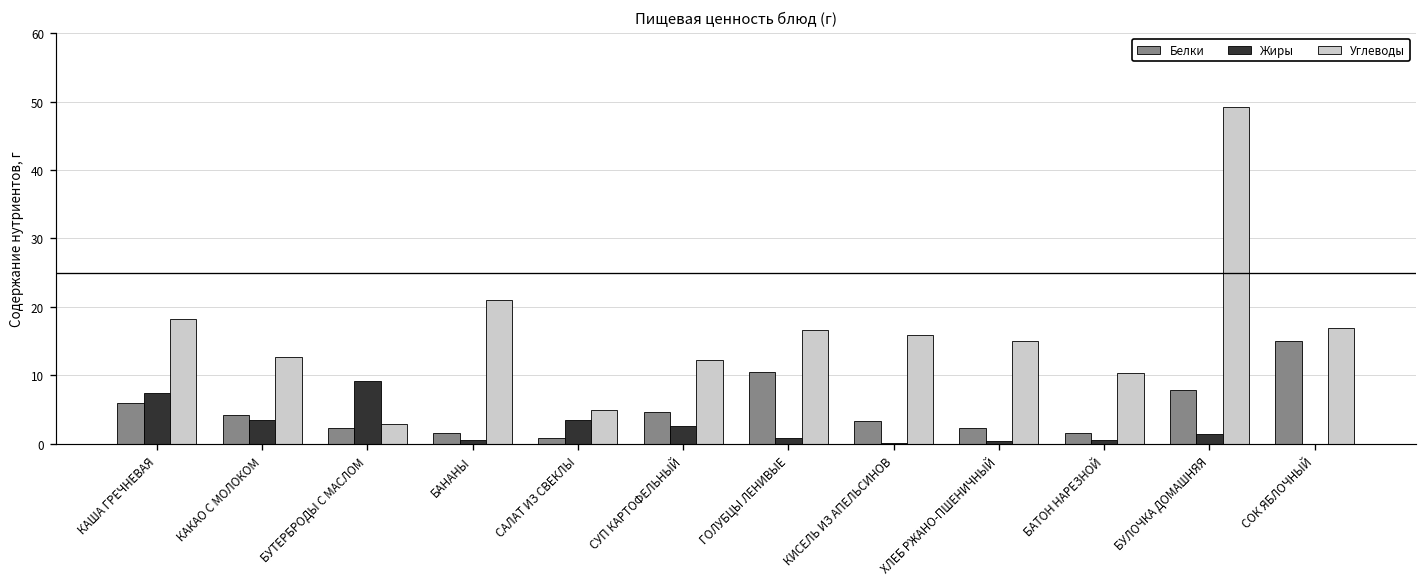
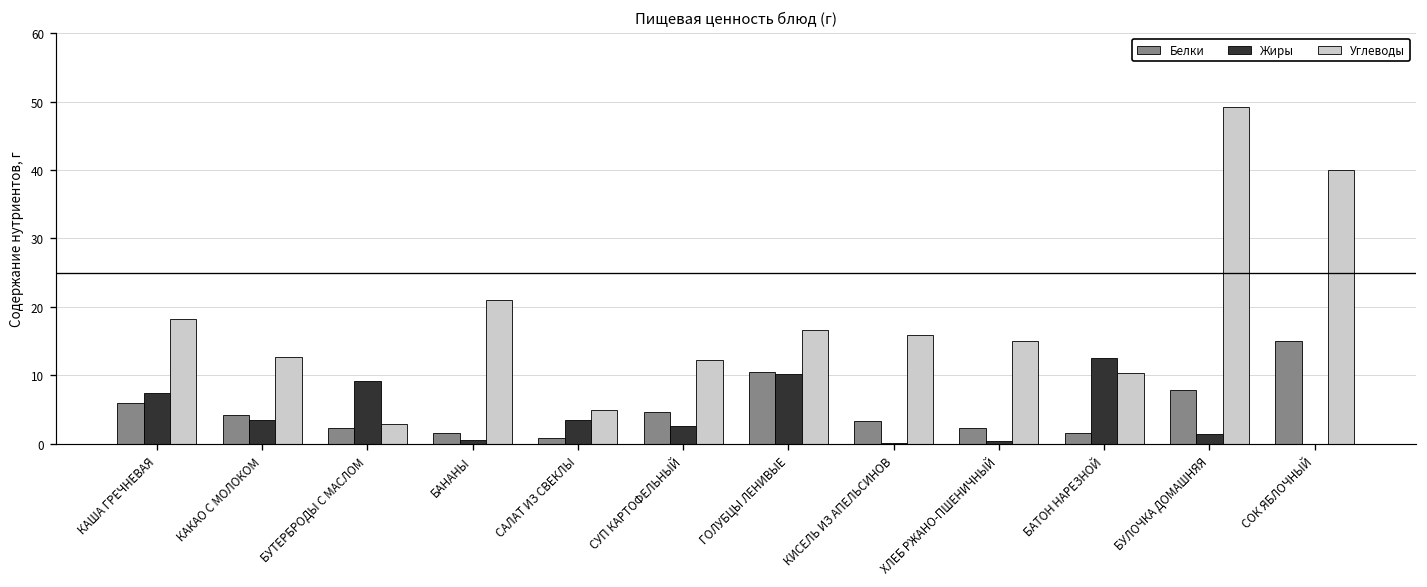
  {
    "Белки": {
      "КАША ГРЕЧНЕВАЯ": 6,
      "КАКАО С МОЛОКОМ": 4,
      "БУТЕРБРОДЫ С МАСЛОМ": 2,
      "БАНАНЫ": 2,
      "САЛАТ ИЗ СВЕКЛЫ": 1,
      "СУП КАРТОФЕЛЬНЫЙ": 5,
      "ГОЛУБЦЫ ЛЕНИВЫЕ": 10,
      "КИСЕЛЬ ИЗ АПЕЛЬСИНОВ": 3,
      "ХЛЕБ РЖАНО-ПШЕНИЧНЫЙ": 2,
      "БАТОН НАРЕЗНОЙ": 2,
      "БУЛОЧКА ДОМАШНЯЯ": 8,
      "СОК ЯБЛОЧНЫЙ": 15
    },
    "Жиры": {
      "КАША ГРЕЧНЕВАЯ": 7,
      "КАКАО С МОЛОКОМ": 3,
      "БУТЕРБРОДЫ С МАСЛОМ": 9,
      "БАНАНЫ": 1,
      "САЛАТ ИЗ СВЕКЛЫ": 3,
      "СУП КАРТОФЕЛЬНЫЙ": 3,
-     "ГОЛУБЦЫ ЛЕНИВЫЕ": 1,
-     "БАТОН НАРЕЗНОЙ": 1,
+     "ГОЛУБЦЫ ЛЕНИВЫЕ": 10,
+     "БАТОН НАРЕЗНОЙ": 13,
      "БУЛОЧКА ДОМАШНЯЯ": 1,
      "СОК ЯБЛОЧНЫЙ": 0
    },
    "Углеводы": {
      "КАША ГРЕЧНЕВАЯ": 18,
      "КАКАО С МОЛОКОМ": 13,
      "БУТЕРБРОДЫ С МАСЛОМ": 3,
      "БАНАНЫ": 21,
      "САЛАТ ИЗ СВЕКЛЫ": 5,
      "СУП КАРТОФЕЛЬНЫЙ": 12,
      "ГОЛУБЦЫ ЛЕНИВЫЕ": 17,
      "КИСЕЛЬ ИЗ АПЕЛЬСИНОВ": 16,
      "ХЛЕБ РЖАНО-ПШЕНИЧНЫЙ": 15,
      "БАТОН НАРЕЗНОЙ": 10,
      "БУЛОЧКА ДОМАШНЯЯ": 49,
-     "СОК ЯБЛОЧНЫЙ": 17
+     "СОК ЯБЛОЧНЫЙ": 40
    }
  }
